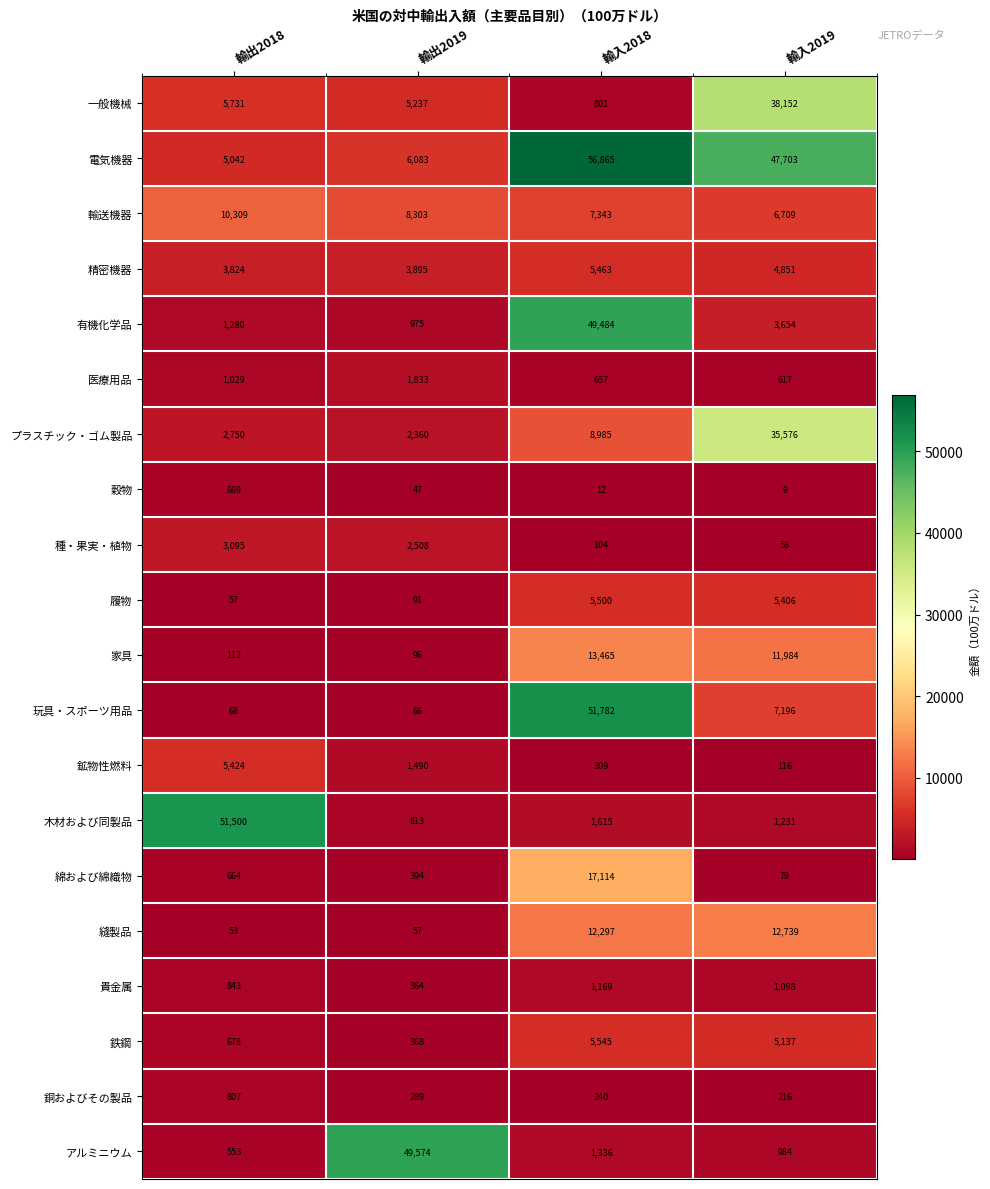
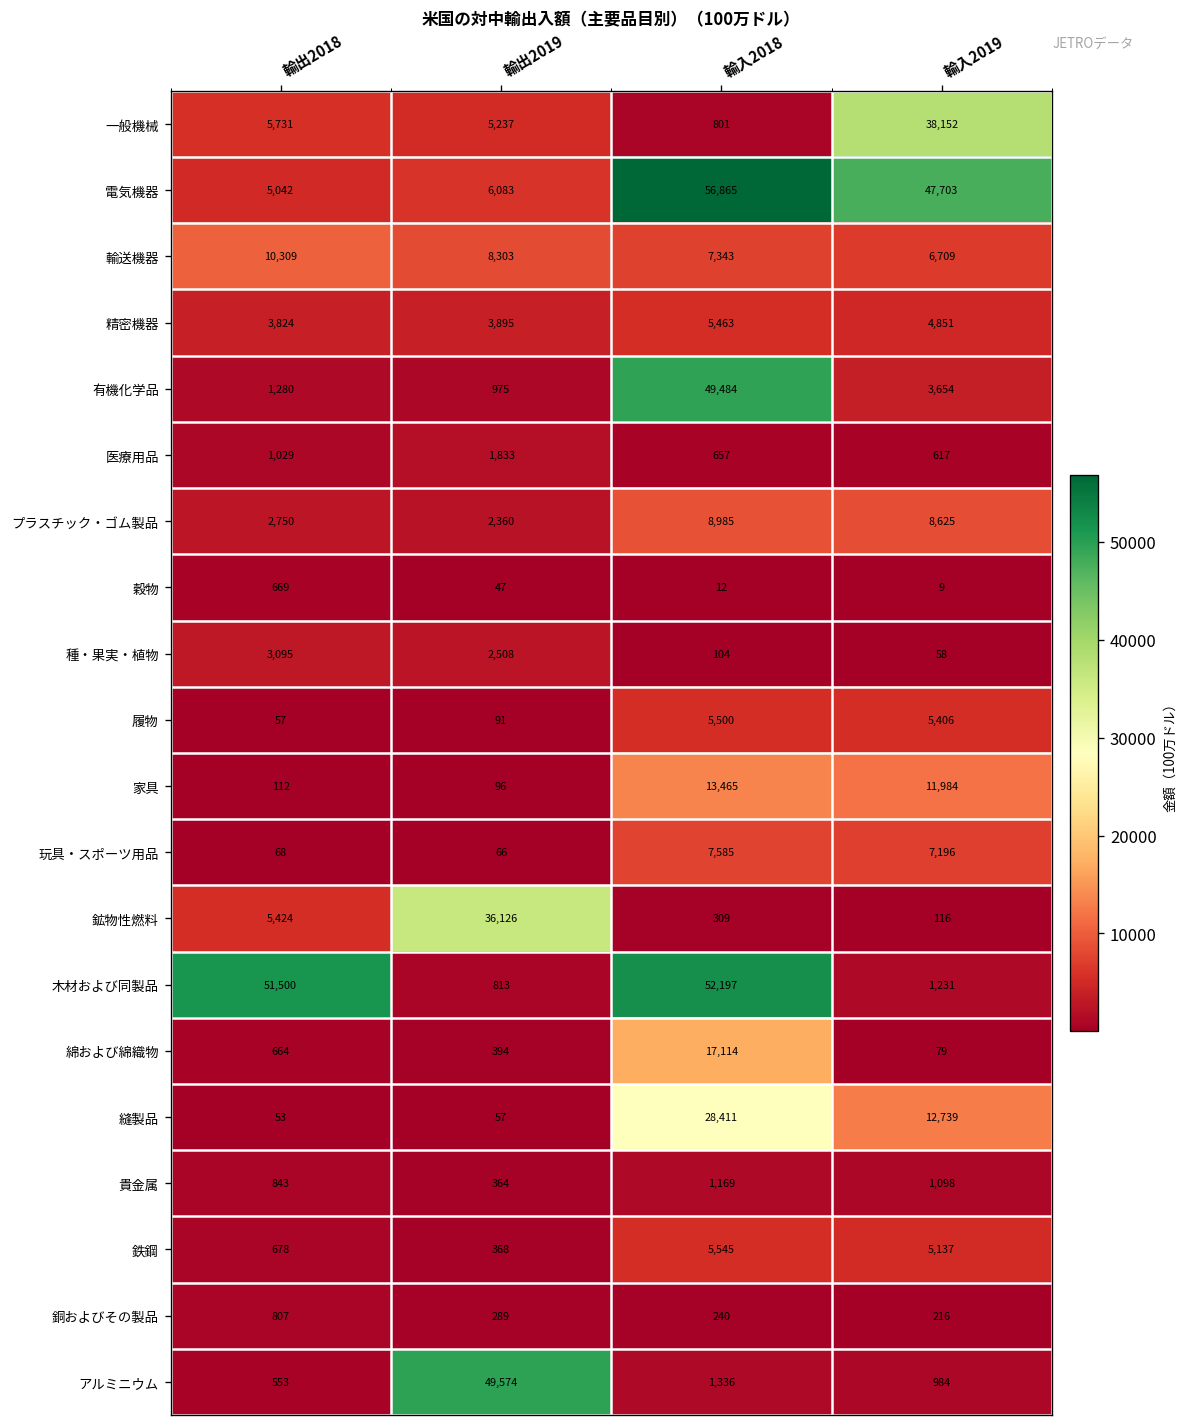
  {
    "一般機械": {
      "輸出2018": "5,731",
      "輸出2019": "5,237",
      "輸入2018": "801",
      "輸入2019": "38,152"
    },
    "電気機器": {
      "輸出2018": "5,042",
      "輸出2019": "6,083",
      "輸入2018": "56,865",
      "輸入2019": "47,703"
    },
    "輸送機器": {
      "輸出2018": "10,309",
      "輸出2019": "8,303",
      "輸入2018": "7,343",
      "輸入2019": "6,709"
    },
    "精密機器": {
      "輸出2018": "3,824",
      "輸出2019": "3,895",
      "輸入2018": "5,463",
      "輸入2019": "4,851"
    },
    "有機化学品": {
      "輸出2018": "1,280",
      "輸出2019": "975",
      "輸入2018": "49,484",
      "輸入2019": "3,654"
    },
    "医療用品": {
      "輸出2018": "1,029",
      "輸出2019": "1,833",
      "輸入2018": "657",
      "輸入2019": "617"
    },
    "プラスチック・ゴム製品": {
      "輸出2018": "2,750",
      "輸出2019": "2,360",
      "輸入2018": "8,985",
-     "輸入2019": "35,576"
+     "輸入2019": "8,625"
    },
    "穀物": {
      "輸出2018": "669",
      "輸出2019": "47",
      "輸入2018": "12",
      "輸入2019": "9"
    },
    "種・果実・植物": {
      "輸出2018": "3,095",
      "輸出2019": "2,508",
      "輸入2018": "104",
      "輸入2019": "58"
    },
    "履物": {
      "輸出2018": "57",
      "輸出2019": "91",
      "輸入2018": "5,500",
      "輸入2019": "5,406"
    },
    "家具": {
      "輸出2018": "112",
      "輸出2019": "96",
      "輸入2018": "13,465",
      "輸入2019": "11,984"
    },
    "玩具・スポーツ用品": {
      "輸出2018": "68",
      "輸出2019": "66",
-     "輸入2018": "51,782",
+     "輸入2018": "7,585",
      "輸入2019": "7,196"
    },
    "鉱物性燃料": {
      "輸出2018": "5,424",
-     "輸出2019": "1,490",
+     "輸出2019": "36,126",
      "輸入2018": "309",
      "輸入2019": "116"
    },
    "木材および同製品": {
      "輸出2018": "51,500",
      "輸出2019": "813",
-     "輸入2018": "1,615",
+     "輸入2018": "52,197",
      "輸入2019": "1,231"
    },
    "綿および綿織物": {
      "輸出2018": "664",
      "輸出2019": "394",
      "輸入2018": "17,114",
      "輸入2019": "79"
    },
    "縫製品": {
      "輸出2018": "53",
      "輸出2019": "57",
-     "輸入2018": "12,297",
+     "輸入2018": "28,411",
      "輸入2019": "12,739"
    },
    "貴金属": {
      "輸出2018": "843",
      "輸出2019": "364",
      "輸入2018": "1,169",
      "輸入2019": "1,098"
    },
    "鉄鋼": {
      "輸出2018": "678",
      "輸出2019": "368",
      "輸入2018": "5,545",
      "輸入2019": "5,137"
    },
    "銅およびその製品": {
      "輸出2018": "807",
      "輸出2019": "289",
      "輸入2018": "240",
      "輸入2019": "216"
    },
    "アルミニウム": {
      "輸出2018": "553",
      "輸出2019": "49,574",
      "輸入2018": "1,336",
      "輸入2019": "984"
    }
  }
